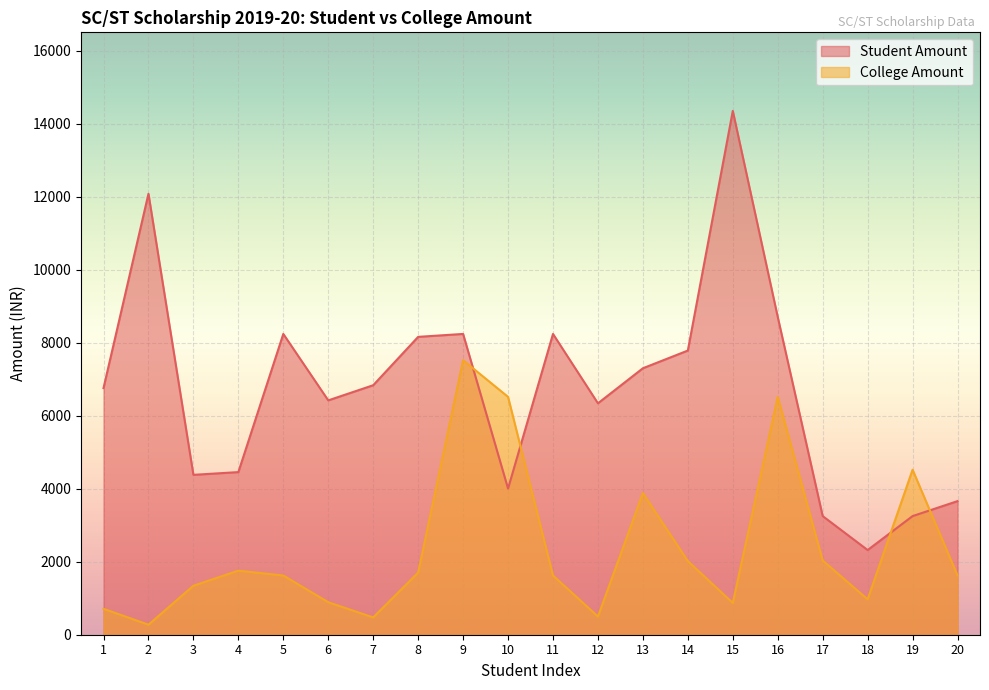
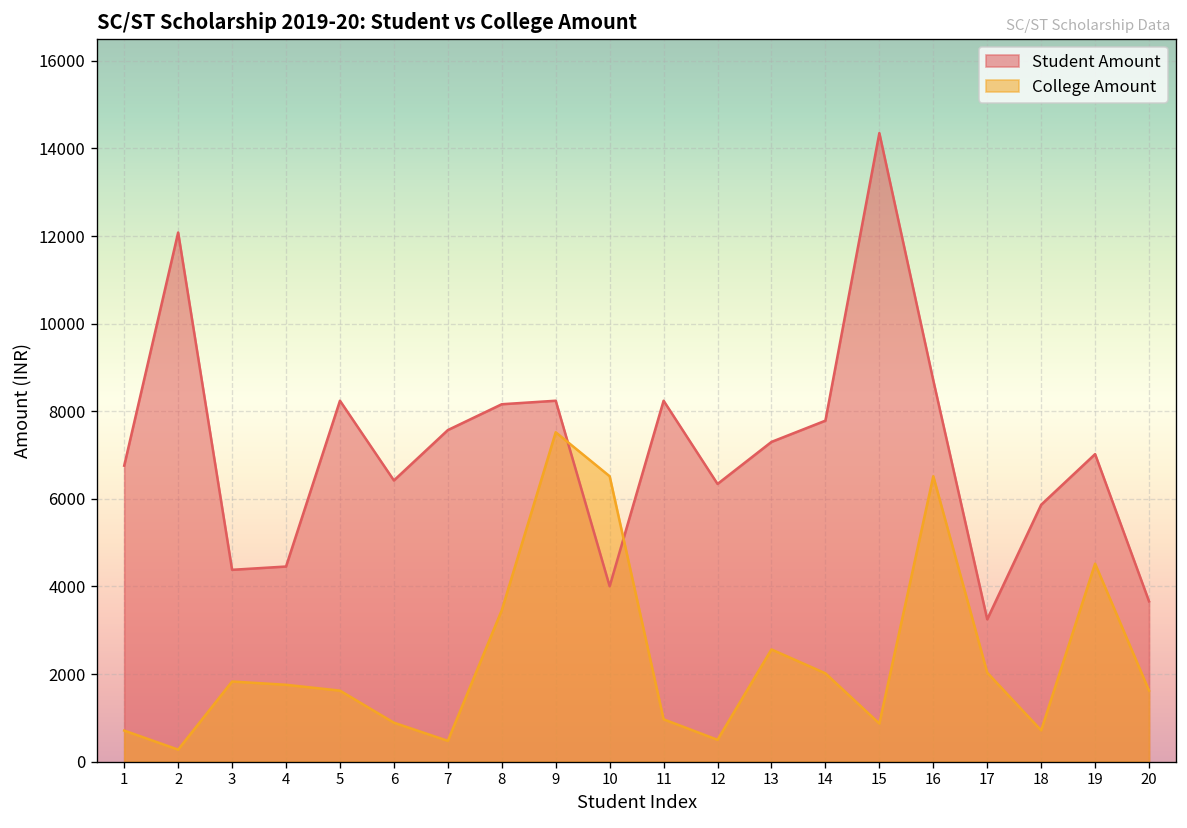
  {
    "Student Amount": {
      "1": 6800,
      "2": 12100,
      "3": 4400,
      "4": 4500,
      "5": 8200,
      "6": 6400,
-     "7": 6800,
+     "7": 7600,
      "8": 8200,
      "9": 8200,
      "10": 4000,
      "11": 8200,
      "12": 6300,
      "13": 7300,
      "14": 7800,
      "15": 14400,
      "16": 8700,
      "17": 3300,
-     "18": 2300,
-     "19": 3300,
+     "18": 5900,
+     "19": 7000,
      "20": 3700
    },
    "College Amount": {
      "1": 700,
      "2": 300,
-     "3": 1300,
+     "3": 1800,
      "4": 1800,
      "5": 1600,
      "6": 900,
      "7": 500,
-     "8": 1700,
+     "8": 3500,
      "9": 7500,
      "10": 6500,
-     "11": 1600,
+     "11": 1000,
      "12": 500,
-     "13": 3900,
+     "13": 2600,
      "14": 2000,
      "15": 900,
      "16": 6500,
      "17": 2000,
-     "18": 1000,
+     "18": 700,
      "19": 4500,
      "20": 1600
    }
  }
